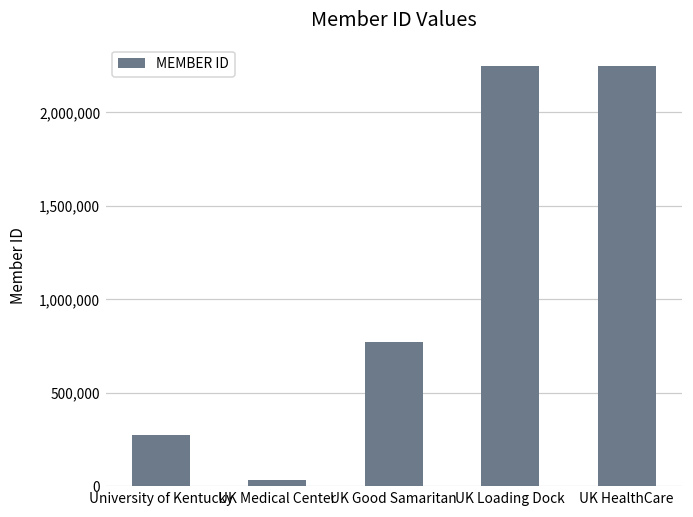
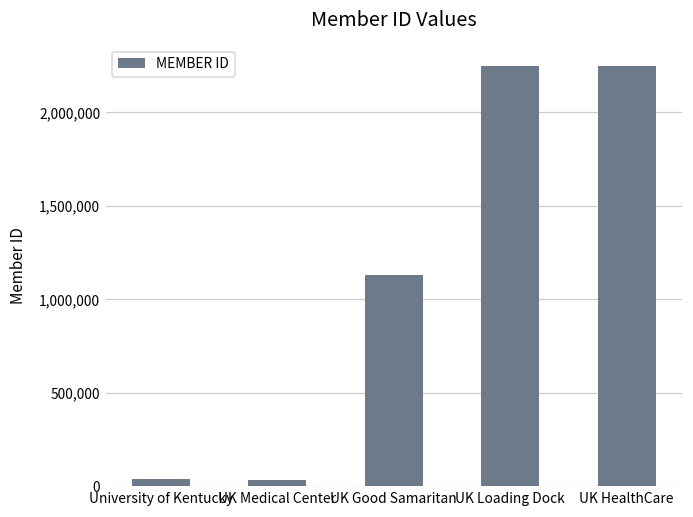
  {
-   "University of Kentucky": "280,000",
+   "University of Kentucky": "40,000",
    "UK Medical Center": "40,000",
-   "UK Good Samaritan": "770,000",
+   "UK Good Samaritan": "1,130,000",
    "UK Loading Dock": "2,250,000",
    "UK HealthCare": "2,250,000"
  }
